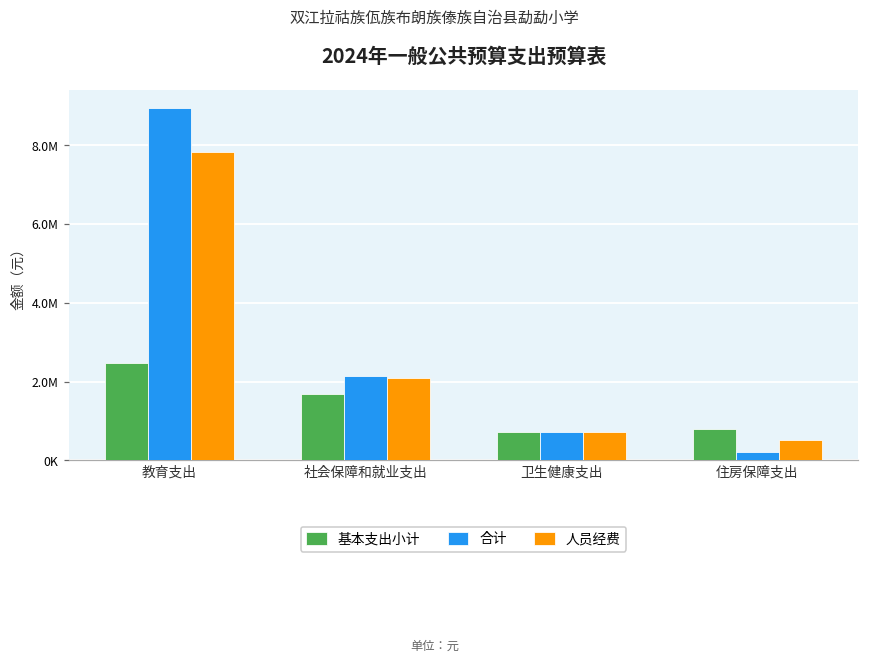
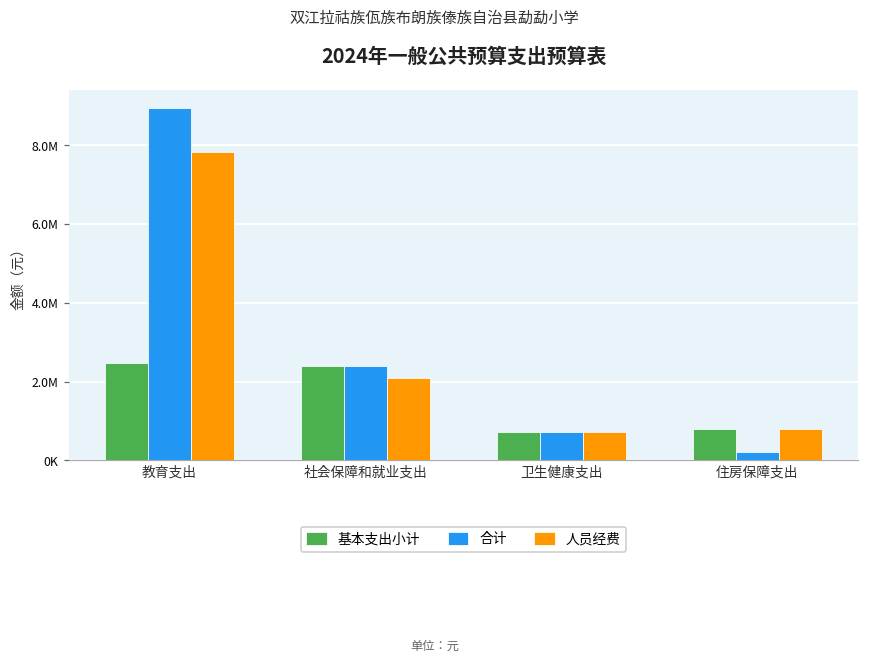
  {
    "基本支出小计": {
      "教育支出": 2500000,
-     "社会保障和就业支出": 1700000,
+     "社会保障和就业支出": 2400000,
      "卫生健康支出": 700000,
      "住房保障支出": 800000
    },
    "合计": {
      "教育支出": 9000000,
-     "社会保障和就业支出": 2100000,
+     "社会保障和就业支出": 2400000,
      "卫生健康支出": 700000,
      "住房保障支出": 200000
    },
    "人员经费": {
      "教育支出": 7800000,
      "社会保障和就业支出": 2100000,
      "卫生健康支出": 700000,
-     "住房保障支出": 500000
+     "住房保障支出": 800000
    }
  }
